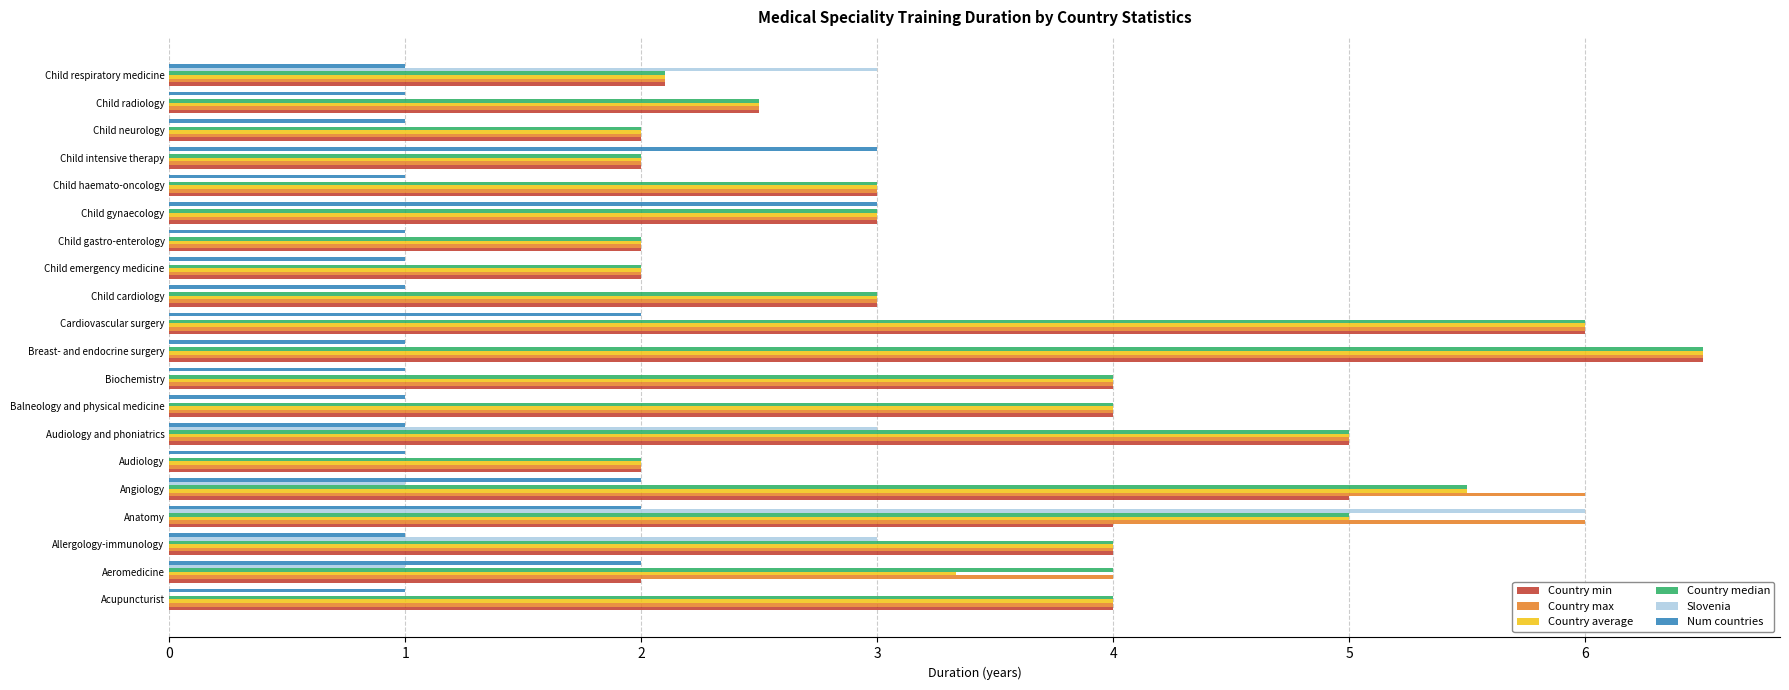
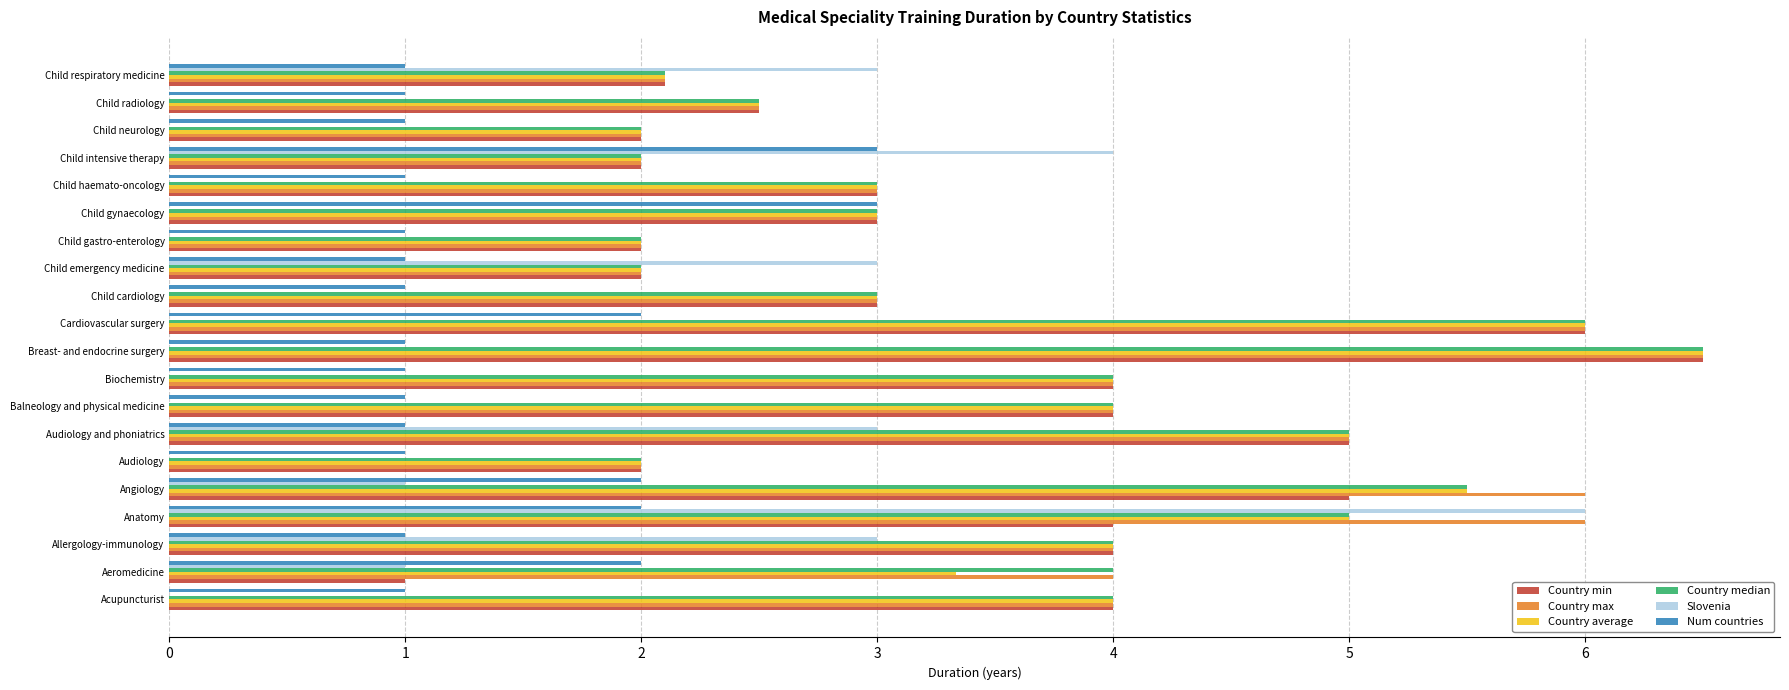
  {
    "Country min": {
      "Child respiratory medicine": 2.10,
      "Child radiology": 2.50,
      "Child neurology": 2,
      "Child intensive therapy": 2,
      "Child haemato-oncology": 3,
      "Child gynaecology": 3,
      "Child gastro-enterology": 2,
      "Child emergency medicine": 2,
      "Child cardiology": 3,
      "Cardiovascular surgery": 6,
      "Breast- and endocrine surgery": 6.50,
      "Biochemistry": 4,
      "Balneology and physical medicine": 4,
      "Audiology and phoniatrics": 5,
      "Audiology": 2,
      "Angiology": 5,
      "Anatomy": 4,
      "Allergology-immunology": 4,
-     "Aeromedicine": 2,
+     "Aeromedicine": 1,
      "Acupuncturist": 4
    },
    "Country max": {
      "Child respiratory medicine": 2.10,
      "Child radiology": 2.50,
      "Child neurology": 2,
      "Child intensive therapy": 2,
      "Child haemato-oncology": 3,
      "Child gynaecology": 3,
      "Child gastro-enterology": 2,
      "Child emergency medicine": 2,
      "Child cardiology": 3,
      "Cardiovascular surgery": 6,
      "Breast- and endocrine surgery": 6.50,
      "Biochemistry": 4,
      "Balneology and physical medicine": 4,
      "Audiology and phoniatrics": 5,
      "Audiology": 2,
      "Angiology": 6,
      "Anatomy": 6,
      "Allergology-immunology": 4,
      "Aeromedicine": 4,
      "Acupuncturist": 4
    },
    "Country average": {
      "Child respiratory medicine": 2.10,
      "Child radiology": 2.50,
      "Child neurology": 2,
      "Child intensive therapy": 2,
      "Child haemato-oncology": 3,
      "Child gynaecology": 3,
      "Child gastro-enterology": 2,
      "Child emergency medicine": 2,
      "Child cardiology": 3,
      "Cardiovascular surgery": 6,
      "Breast- and endocrine surgery": 6.50,
      "Biochemistry": 4,
      "Balneology and physical medicine": 4,
      "Audiology and phoniatrics": 5,
      "Audiology": 2,
      "Angiology": 5.50,
      "Anatomy": 5,
      "Allergology-immunology": 4,
      "Aeromedicine": 3.33,
      "Acupuncturist": 4
    },
    "Country median": {
      "Child respiratory medicine": 2.10,
      "Child radiology": 2.50,
      "Child neurology": 2,
      "Child intensive therapy": 2,
      "Child haemato-oncology": 3,
      "Child gynaecology": 3,
      "Child gastro-enterology": 2,
      "Child emergency medicine": 2,
      "Child cardiology": 3,
      "Cardiovascular surgery": 6,
      "Breast- and endocrine surgery": 6.50,
      "Biochemistry": 4,
      "Balneology and physical medicine": 4,
      "Audiology and phoniatrics": 5,
      "Audiology": 2,
      "Angiology": 5.50,
      "Anatomy": 5,
      "Allergology-immunology": 4,
      "Aeromedicine": 4,
      "Acupuncturist": 4
    },
    "Slovenia": {
      "Child respiratory medicine": 3,
      "Child radiology": 0,
      "Child neurology": 0,
-     "Child intensive therapy": 0,
+     "Child intensive therapy": 4,
      "Child haemato-oncology": 0,
      "Child gynaecology": 0,
      "Child gastro-enterology": 0,
-     "Child emergency medicine": 0,
+     "Child emergency medicine": 3,
      "Child cardiology": 0,
      "Cardiovascular surgery": 0,
      "Breast- and endocrine surgery": 0,
      "Biochemistry": 0,
      "Balneology and physical medicine": 0,
      "Audiology and phoniatrics": 3,
      "Audiology": 0,
      "Angiology": 1,
      "Anatomy": 6,
      "Allergology-immunology": 3,
      "Aeromedicine": 1,
      "Acupuncturist": 0
    },
    "Num countries": {
      "Child respiratory medicine": 1,
      "Child radiology": 1,
      "Child neurology": 1,
      "Child intensive therapy": 3,
      "Child haemato-oncology": 1,
      "Child gynaecology": 3,
      "Child gastro-enterology": 1,
      "Child emergency medicine": 1,
      "Child cardiology": 1,
      "Cardiovascular surgery": 2,
      "Breast- and endocrine surgery": 1,
      "Biochemistry": 1,
      "Balneology and physical medicine": 1,
      "Audiology and phoniatrics": 1,
      "Audiology": 1,
      "Angiology": 2,
      "Anatomy": 2,
      "Allergology-immunology": 1,
      "Aeromedicine": 2,
      "Acupuncturist": 1
    }
  }
